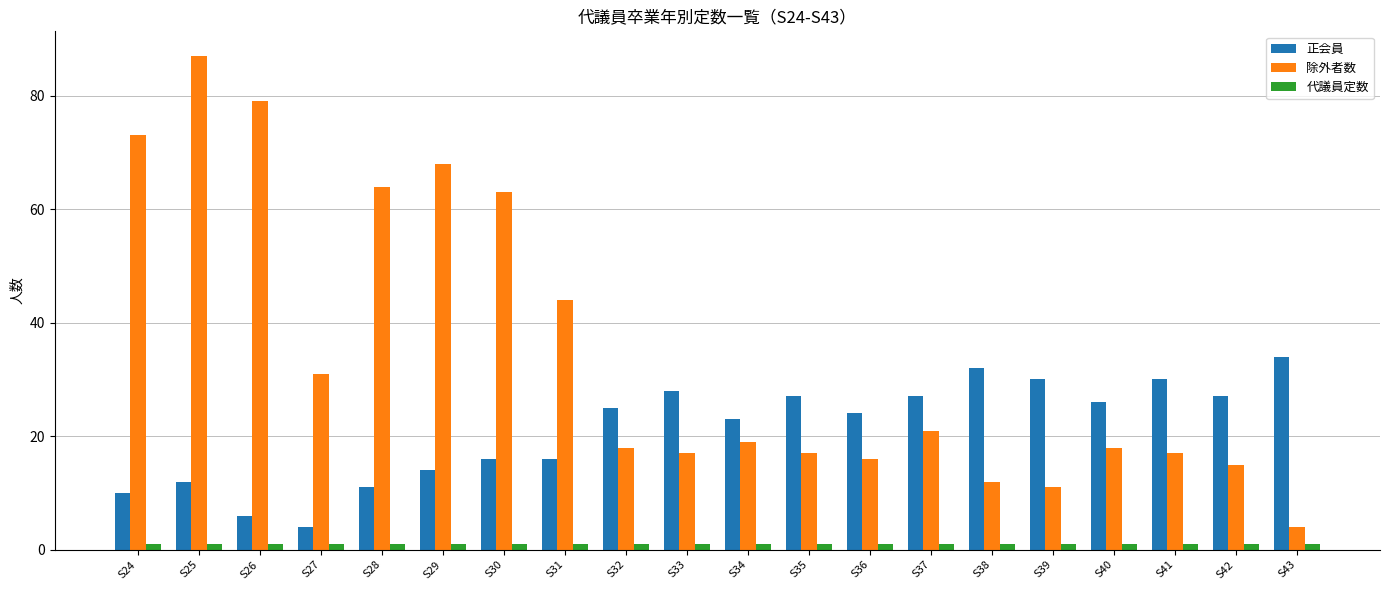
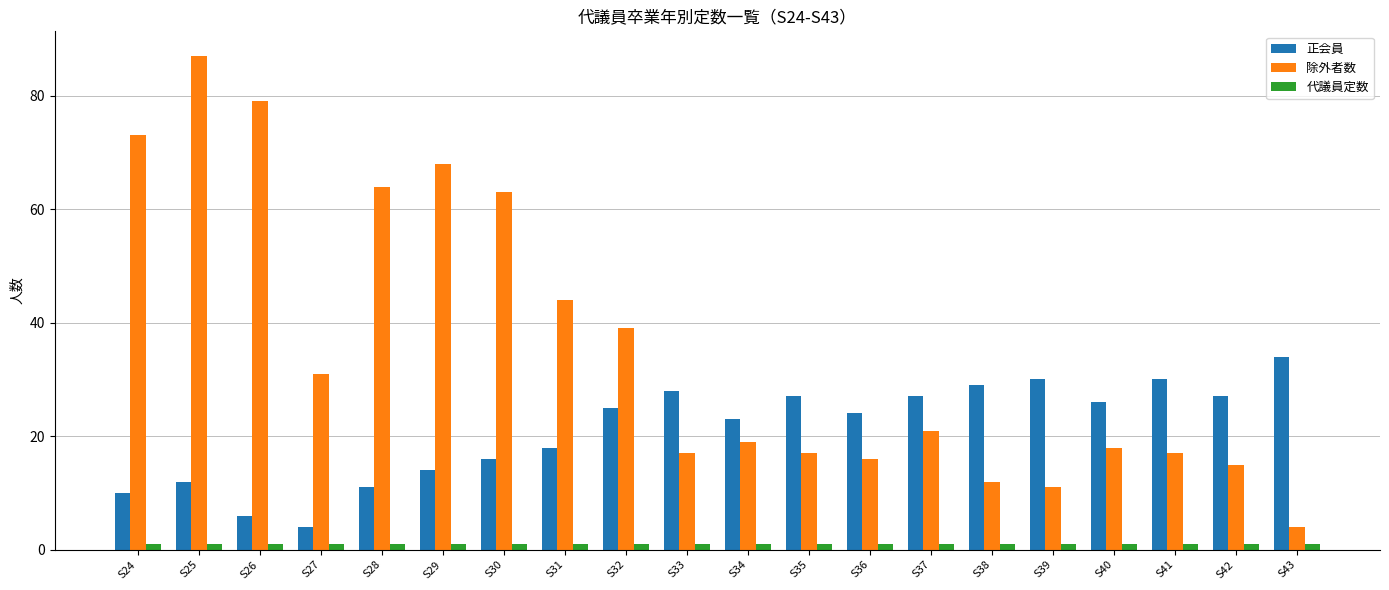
  {
    "正会員": {
      "S24": 10,
      "S25": 12,
      "S26": 6,
      "S27": 4,
      "S28": 11,
      "S29": 14,
      "S30": 16,
-     "S31": 16,
+     "S31": 18,
      "S32": 25,
      "S33": 28,
      "S34": 23,
      "S35": 27,
      "S36": 24,
      "S37": 27,
-     "S38": 32,
+     "S38": 29,
      "S39": 30,
      "S40": 26,
      "S41": 30,
      "S42": 27,
      "S43": 34
    },
    "除外者数": {
      "S24": 73,
      "S25": 87,
      "S26": 79,
      "S27": 31,
      "S28": 64,
      "S29": 68,
      "S30": 63,
      "S31": 44,
-     "S32": 18,
+     "S32": 39,
      "S33": 17,
      "S34": 19,
      "S35": 17,
      "S36": 16,
      "S37": 21,
      "S38": 12,
      "S39": 11,
      "S40": 18,
      "S41": 17,
      "S42": 15,
      "S43": 4
    },
    "代議員定数": {
      "S24": 1,
      "S25": 1,
      "S26": 1,
      "S27": 1,
      "S28": 1,
      "S29": 1,
      "S30": 1,
      "S31": 1,
      "S32": 1,
      "S33": 1,
      "S34": 1,
      "S35": 1,
      "S36": 1,
      "S37": 1,
      "S38": 1,
      "S39": 1,
      "S40": 1,
      "S41": 1,
      "S42": 1,
      "S43": 1
    }
  }
